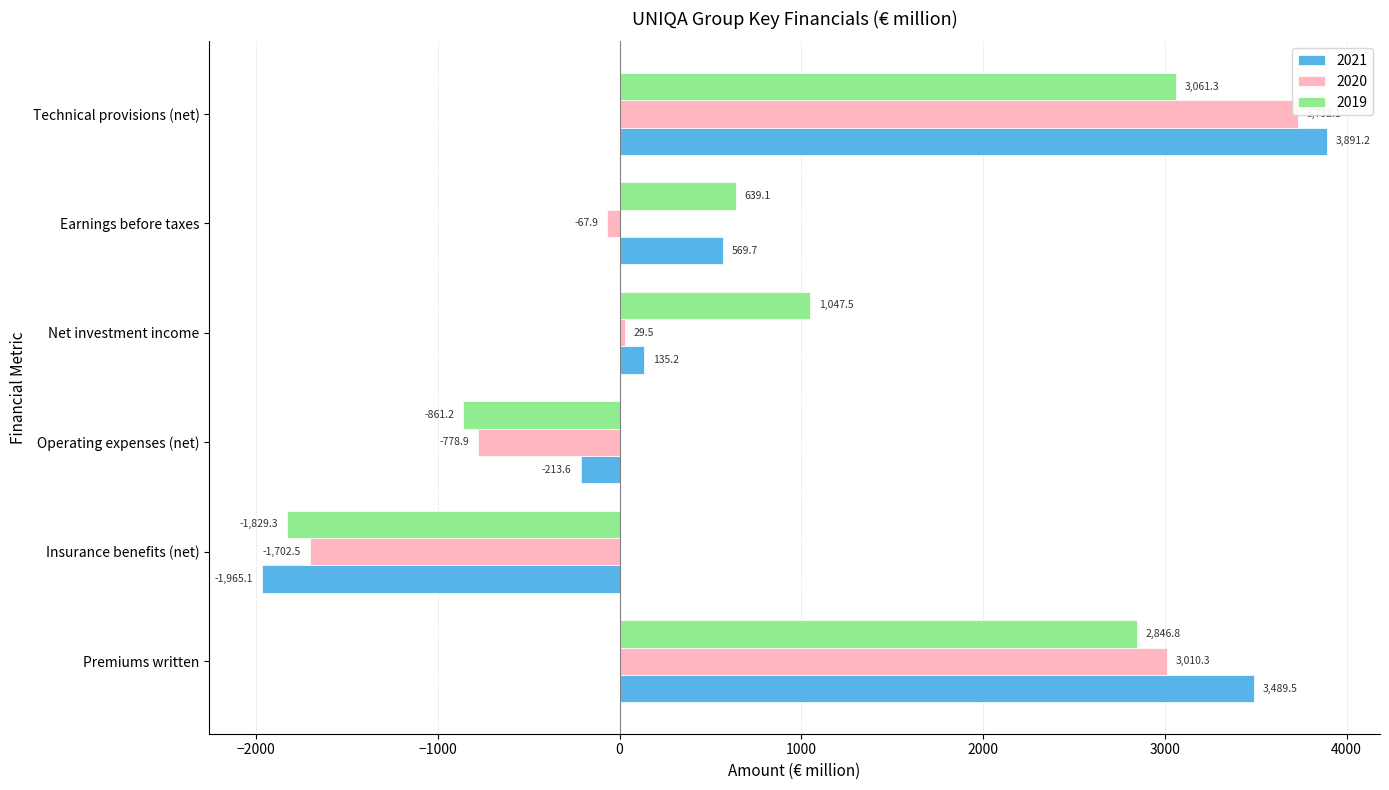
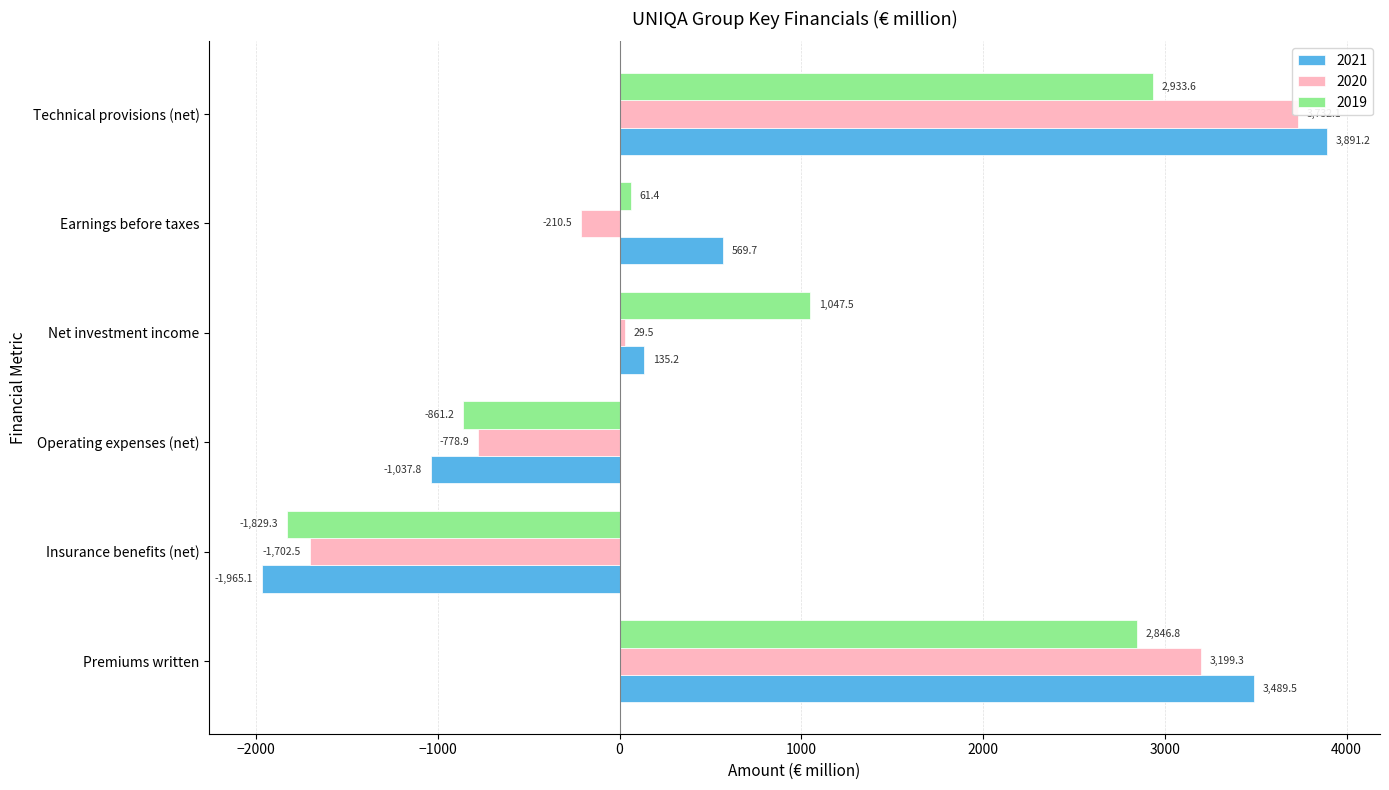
  {
    "2021": {
      "Technical provisions (net)": "3,891.2",
      "Earnings before taxes": "569.7",
      "Net investment income": "135.2",
-     "Operating expenses (net)": "-213.6",
+     "Operating expenses (net)": "-1,037.8",
      "Insurance benefits (net)": "-1,965.1",
      "Premiums written": "3,489.5"
    },
    "2020": {
-     "Earnings before taxes": "-67.9",
+     "Earnings before taxes": "-210.5",
      "Net investment income": "29.5",
      "Operating expenses (net)": "-778.9",
      "Insurance benefits (net)": "-1,702.5",
-     "Premiums written": "3,010.3"
+     "Premiums written": "3,199.3"
    },
    "2019": {
-     "Technical provisions (net)": "3,061.3",
-     "Earnings before taxes": "639.1",
+     "Technical provisions (net)": "2,933.6",
+     "Earnings before taxes": "61.4",
      "Net investment income": "1,047.5",
      "Operating expenses (net)": "-861.2",
      "Insurance benefits (net)": "-1,829.3",
      "Premiums written": "2,846.8"
    }
  }
